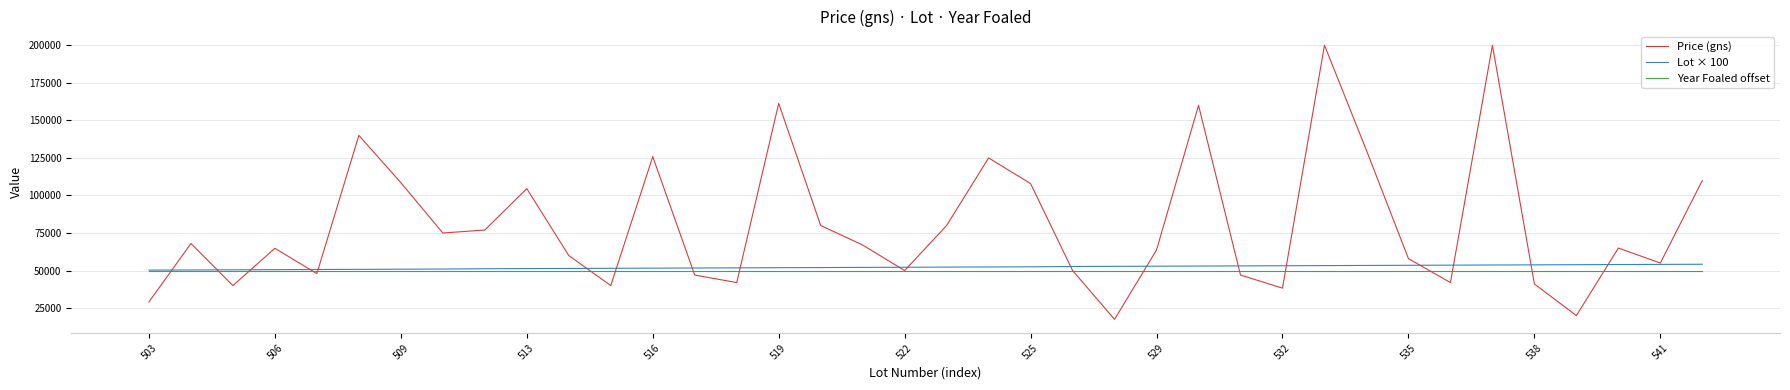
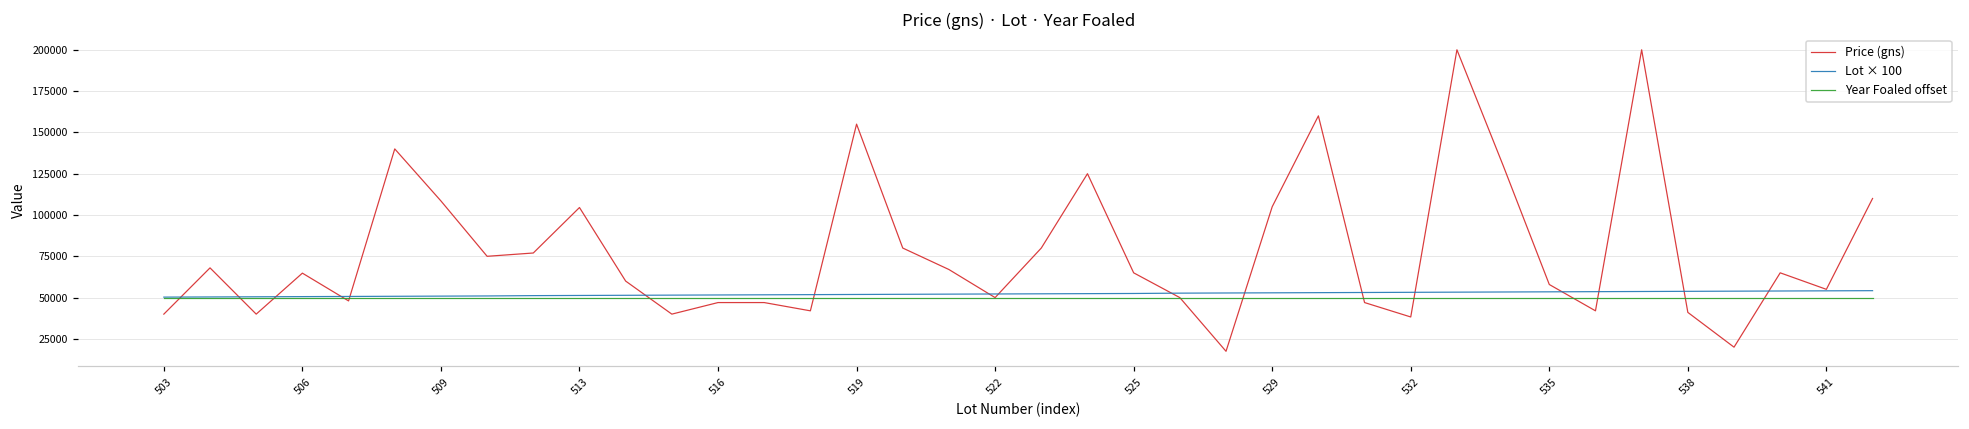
  {
    "Price (gns)": {
-     "503": 29000,
+     "503": 40000,
      "506": 65000,
      "509": 109000,
      "513": 105000,
-     "516": 126000,
-     "519": 161000,
-     "525": 108000,
-     "529": 64000,
+     "516": 47000,
+     "519": 155000,
+     "525": 65000,
+     "529": 105000,
      "532": 38000,
      "535": 58000,
      "538": 41000
    },
    "Lot × 100": {
      "519": 52000,
      "522": 52000,
      "525": 53000,
      "529": 53000,
      "532": 53000,
      "535": 54000,
      "538": 54000
    },
    "Year Foaled offset": {
      "519": 50000,
      "525": 50000,
      "529": 50000,
      "532": 50000,
      "535": 50000,
      "538": 50000,
      "541": 50000
    }
  }
